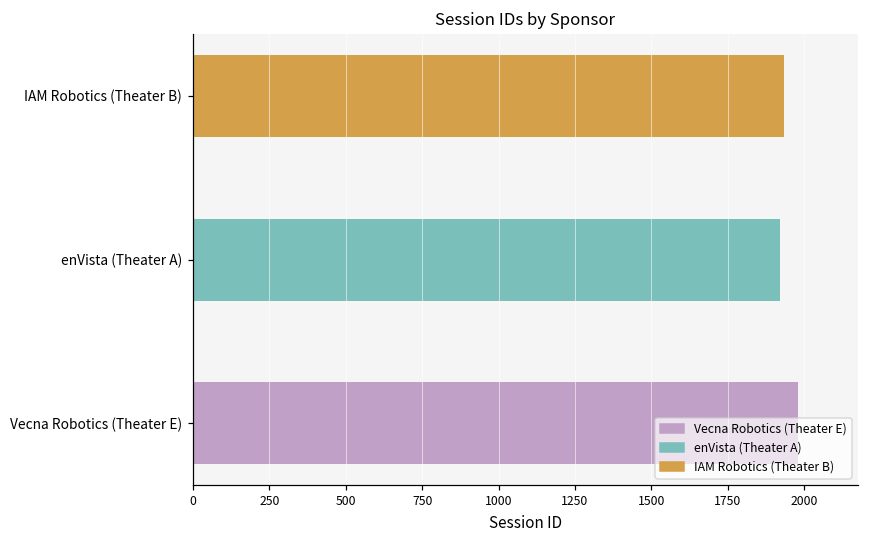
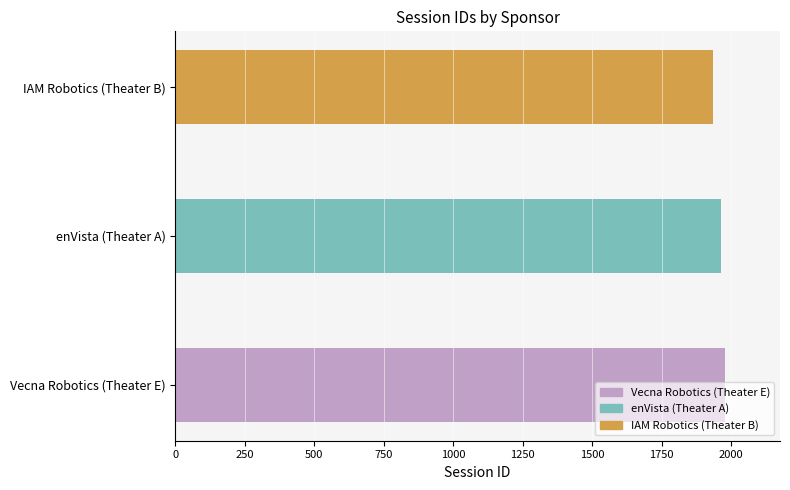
  {
    "IAM Robotics (Theater B)": 1940,
-   "enVista (Theater A)": 1920
+   "enVista (Theater A)": 1970
  }
